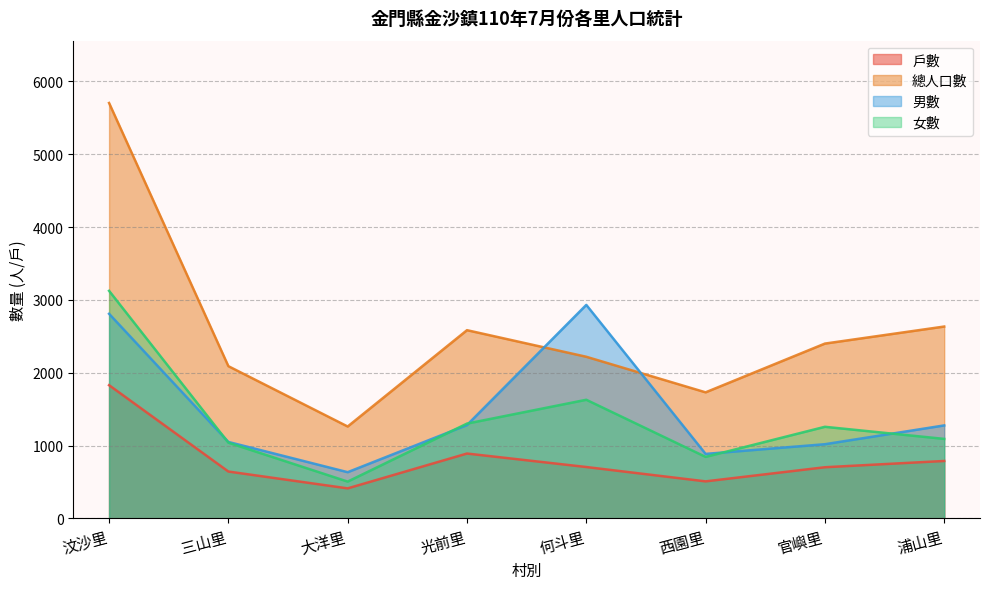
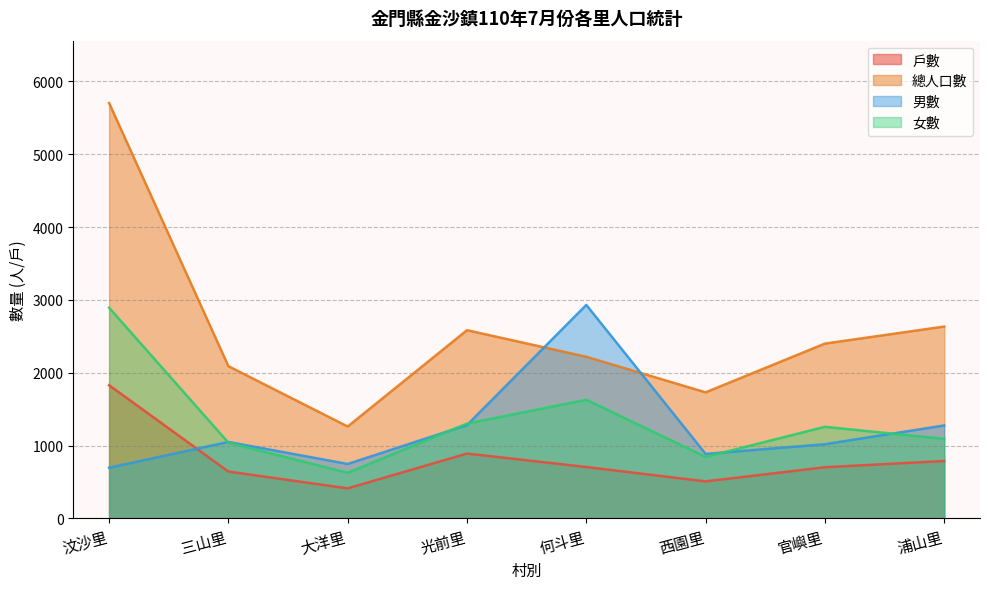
  {
    "男數": {
-     "汶沙里": 2800,
-     "大洋里": 600,
+     "汶沙里": 700,
+     "大洋里": 700,
      "何斗里": 2900,
      "西園里": 900,
      "官嶼里": 1000,
      "浦山里": 1300
    },
    "女數": {
-     "汶沙里": 3100,
-     "大洋里": 500,
+     "汶沙里": 2900,
+     "大洋里": 600,
      "何斗里": 1600,
      "西園里": 800,
      "官嶼里": 1300,
      "浦山里": 1100
    }
  }
